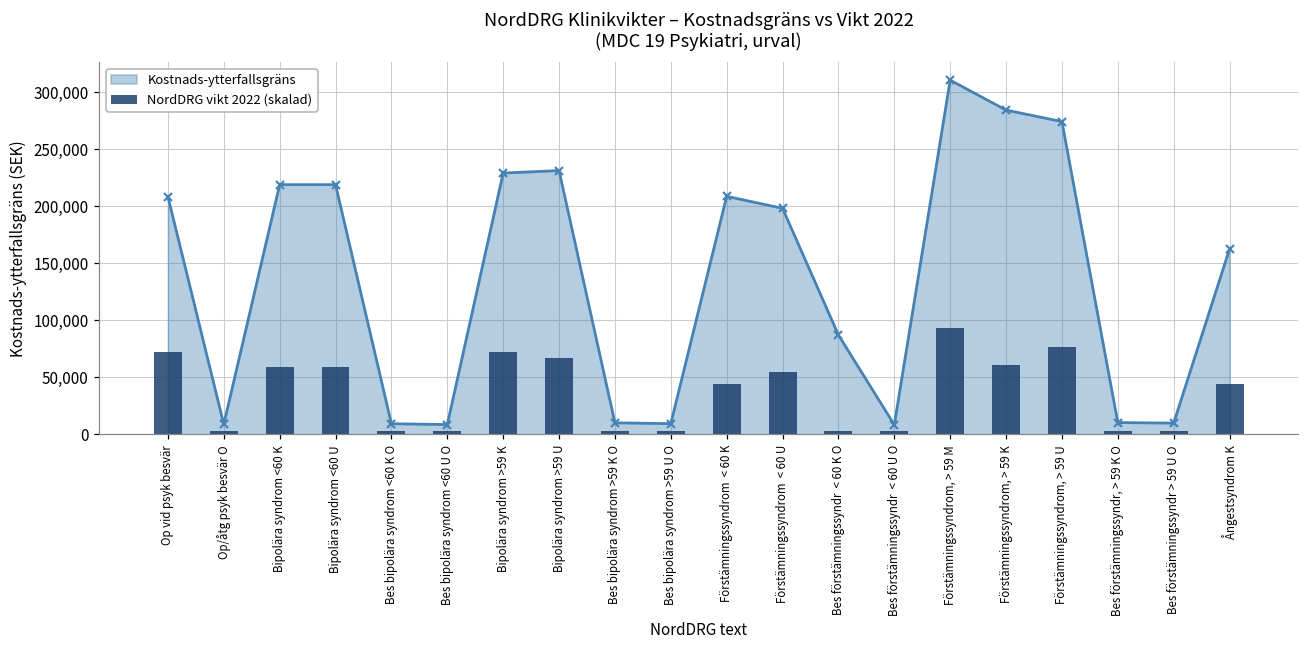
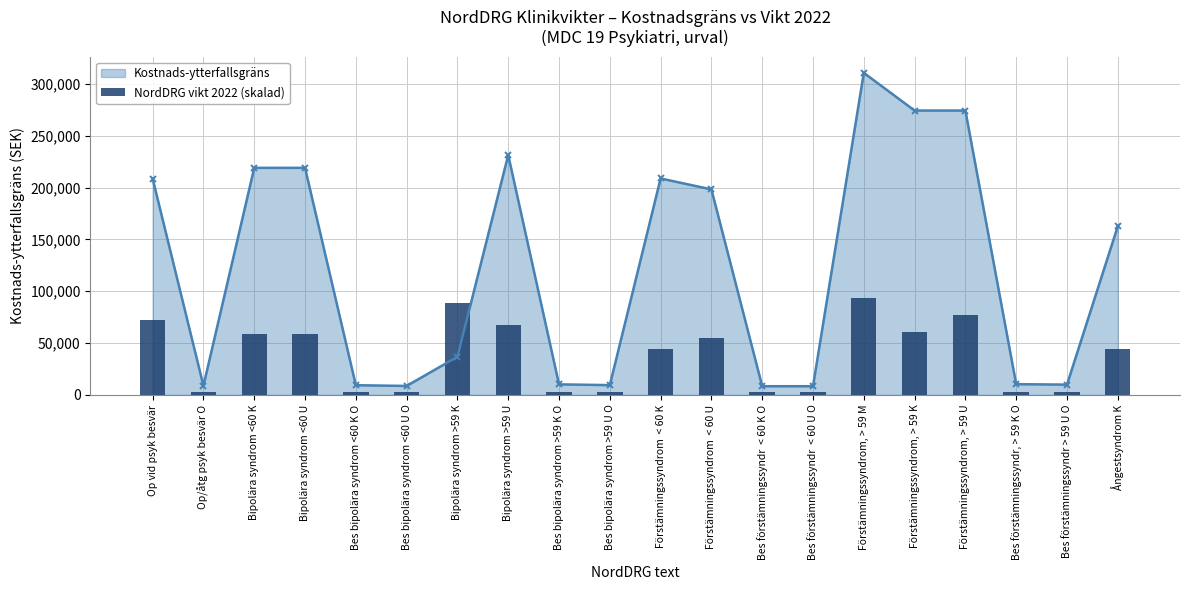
  {
    "Kostnads-ytterfallsgräns": {
      "Op vid psyk besvär": "209,000",
      "Op/åtg psyk besvär O": "9,000",
      "Bipolära syndrom <60 K": "219,000",
      "Bipolära syndrom <60 U": "219,000",
      "Bes bipolära syndrom <60 K O": "9,000",
      "Bes bipolära syndrom <60 U O": "9,000",
-     "Bipolära syndrom >59 K": "229,000",
+     "Bipolära syndrom >59 K": "37,000",
      "Bipolära syndrom >59 U": "231,000",
      "Bes bipolära syndrom >59 K O": "10,000",
      "Bes bipolära syndrom >59 U O": "9,000",
      "Förstämningssyndrom < 60 K": "209,000",
      "Förstämningssyndrom < 60 U": "198,000",
-     "Bes förstämningssyndr < 60 K O": "87,000",
+     "Bes förstämningssyndr < 60 K O": "8,000",
      "Bes förstämningssyndr < 60 U O": "8,000",
      "Förstämningssyndrom, > 59 M": "311,000",
-     "Förstämningssyndrom, > 59 K": "284,000",
+     "Förstämningssyndrom, > 59 K": "274,000",
      "Förstämningssyndrom, > 59 U": "274,000",
      "Bes förstämningssyndr, > 59 K O": "10,000",
      "Bes förstämningssyndr > 59 U O": "10,000",
      "Ångestsyndrom K": "163,000"
    },
    "NordDRG vikt 2022 (skalad)": {
      "Op vid psyk besvär": "72,000",
      "Op/åtg psyk besvär O": "3,000",
      "Bipolära syndrom <60 K": "59,000",
      "Bipolära syndrom <60 U": "59,000",
      "Bes bipolära syndrom <60 K O": "3,000",
      "Bes bipolära syndrom <60 U O": "3,000",
-     "Bipolära syndrom >59 K": "73,000",
+     "Bipolära syndrom >59 K": "88,000",
      "Bipolära syndrom >59 U": "67,000",
      "Bes bipolära syndrom >59 K O": "3,000",
      "Bes bipolära syndrom >59 U O": "3,000",
      "Förstämningssyndrom < 60 K": "44,000",
      "Förstämningssyndrom < 60 U": "55,000",
      "Bes förstämningssyndr < 60 K O": "3,000",
      "Bes förstämningssyndr < 60 U O": "3,000",
      "Förstämningssyndrom, > 59 M": "93,000",
      "Förstämningssyndrom, > 59 K": "61,000",
      "Förstämningssyndrom, > 59 U": "77,000",
      "Bes förstämningssyndr, > 59 K O": "3,000",
      "Bes förstämningssyndr > 59 U O": "3,000",
      "Ångestsyndrom K": "45,000"
    }
  }
